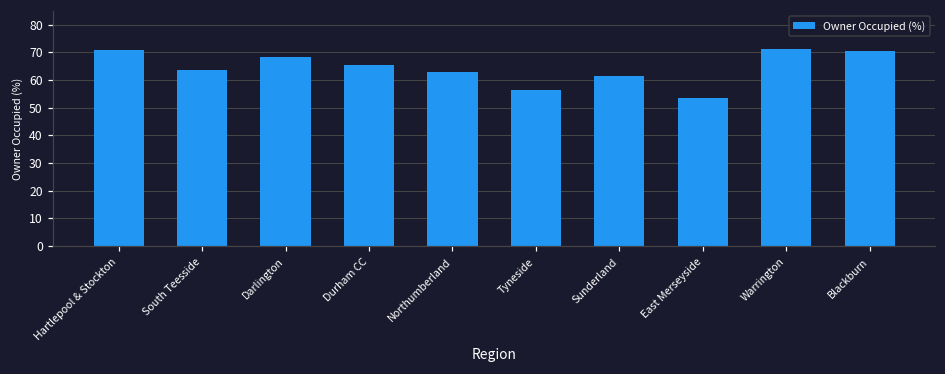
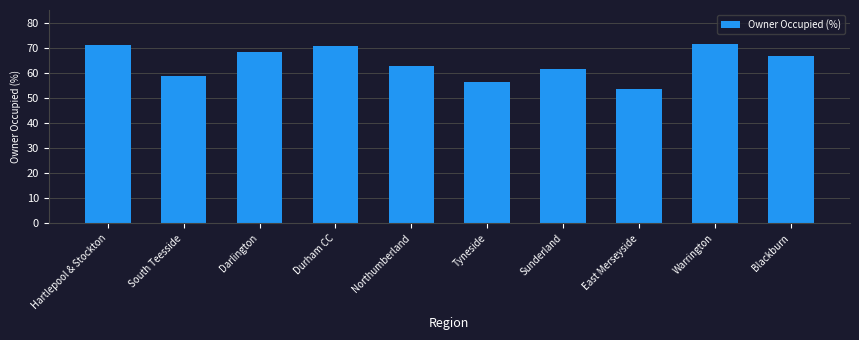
  {
    "Hartlepool & Stockton": 71,
-   "South Teesside": 64,
+   "South Teesside": 59,
    "Darlington": 68,
-   "Durham CC": 66,
+   "Durham CC": 71,
    "Northumberland": 63,
    "Tyneside": 56,
    "Sunderland": 61,
    "East Merseyside": 53,
    "Warrington": 71,
-   "Blackburn": 70
+   "Blackburn": 67
  }
